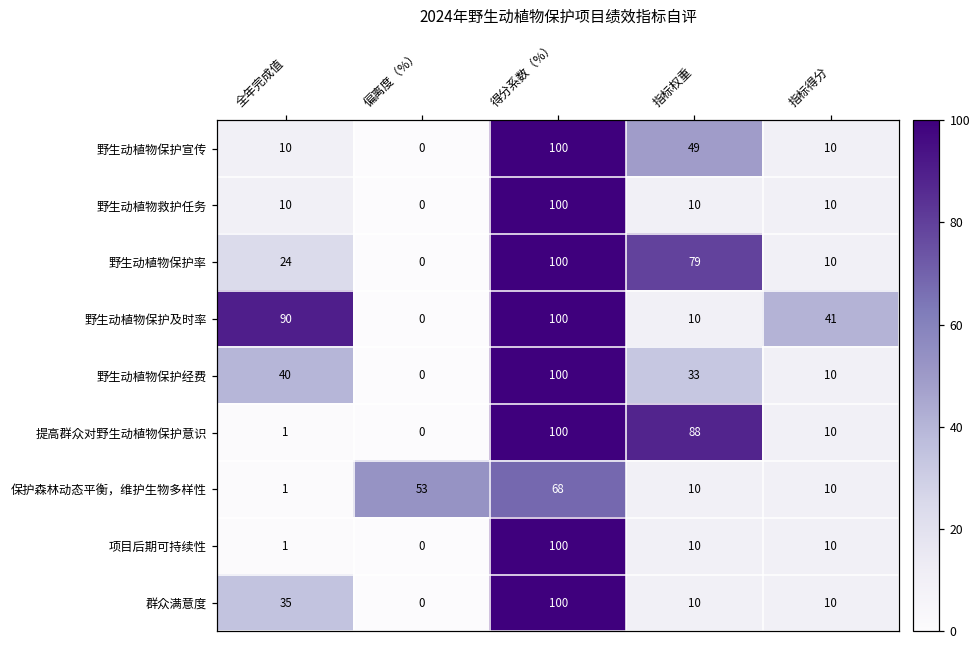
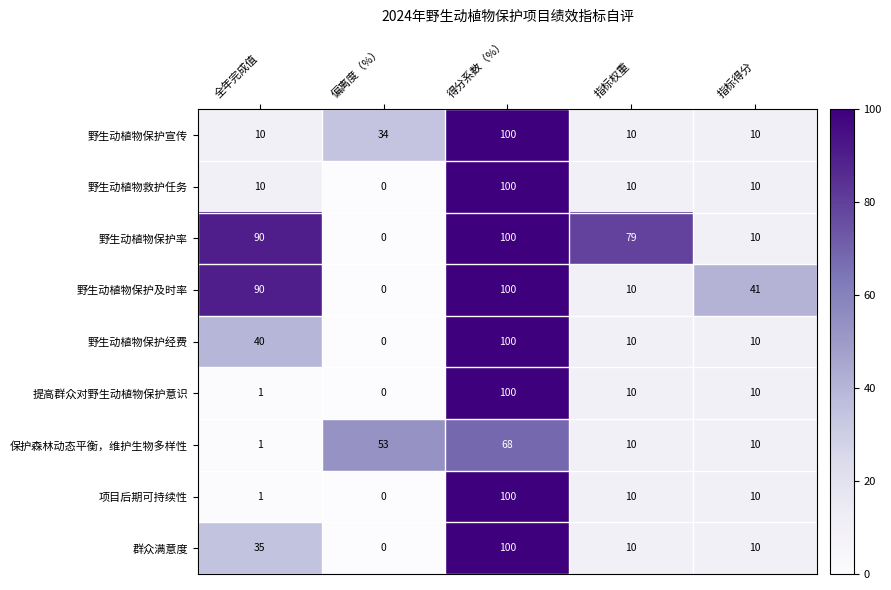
  {
    "野生动植物保护宣传": {
      "全年完成值": 10,
-     "偏离度（%）": 0,
+     "偏离度（%）": 34,
      "得分系数（%）": 100,
-     "指标权重": 49,
+     "指标权重": 10,
      "指标得分": 10
    },
    "野生动植物救护任务": {
      "全年完成值": 10,
      "偏离度（%）": 0,
      "得分系数（%）": 100,
      "指标权重": 10,
      "指标得分": 10
    },
    "野生动植物保护率": {
-     "全年完成值": 24,
+     "全年完成值": 90,
      "偏离度（%）": 0,
      "得分系数（%）": 100,
      "指标权重": 79,
      "指标得分": 10
    },
    "野生动植物保护及时率": {
      "全年完成值": 90,
      "偏离度（%）": 0,
      "得分系数（%）": 100,
      "指标权重": 10,
      "指标得分": 41
    },
    "野生动植物保护经费": {
      "全年完成值": 40,
      "偏离度（%）": 0,
      "得分系数（%）": 100,
-     "指标权重": 33,
+     "指标权重": 10,
      "指标得分": 10
    },
    "提高群众对野生动植物保护意识": {
      "全年完成值": 1,
      "偏离度（%）": 0,
      "得分系数（%）": 100,
-     "指标权重": 88,
+     "指标权重": 10,
      "指标得分": 10
    },
    "保护森林动态平衡，维护生物多样性": {
      "全年完成值": 1,
      "偏离度（%）": 53,
      "得分系数（%）": 68,
      "指标权重": 10,
      "指标得分": 10
    },
    "项目后期可持续性": {
      "全年完成值": 1,
      "偏离度（%）": 0,
      "得分系数（%）": 100,
      "指标权重": 10,
      "指标得分": 10
    },
    "群众满意度": {
      "全年完成值": 35,
      "偏离度（%）": 0,
      "得分系数（%）": 100,
      "指标权重": 10,
      "指标得分": 10
    }
  }
